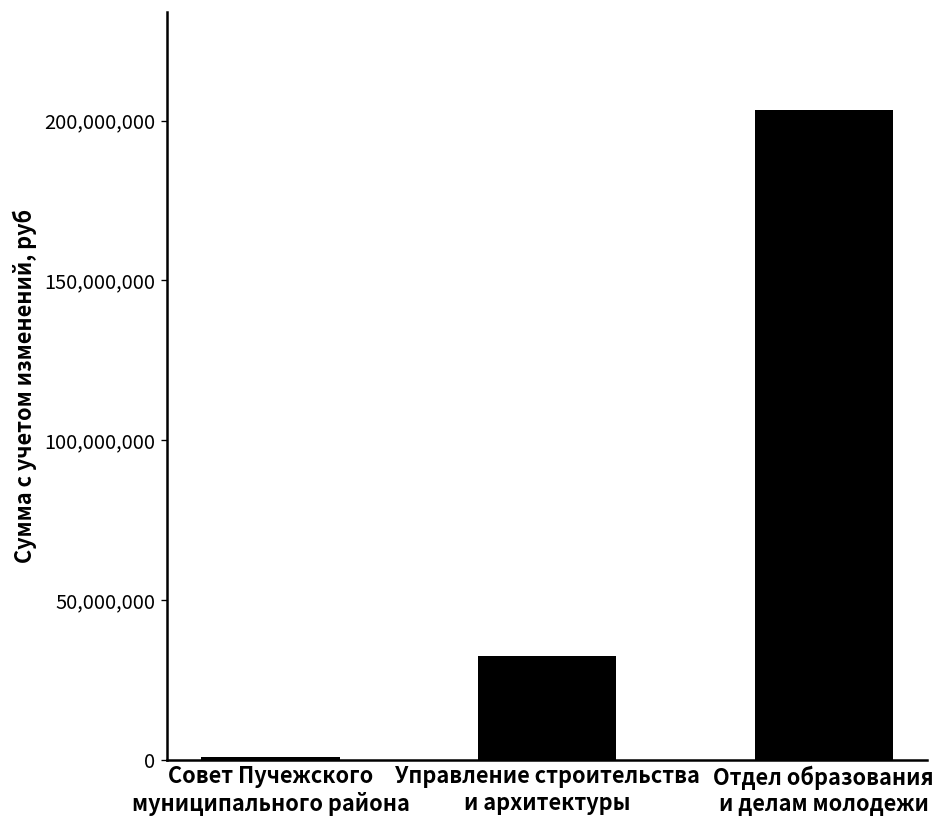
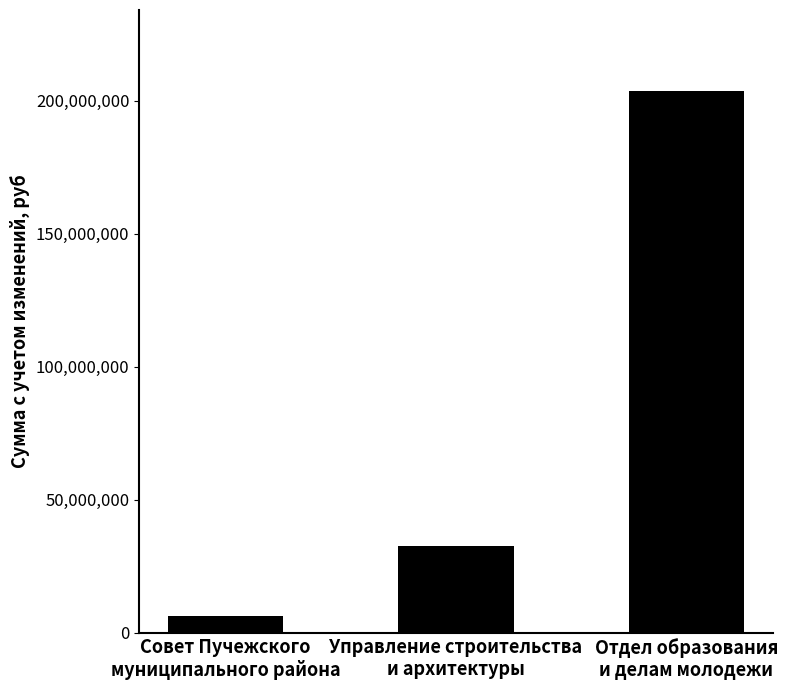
  {
-   "Совет Пучежского муниципального района": "1,000,000",
+   "Совет Пучежского муниципального района": "6,000,000",
    "Управление строительства и архитектуры": "32,000,000",
    "Отдел образования и делам молодежи": "204,000,000"
  }
